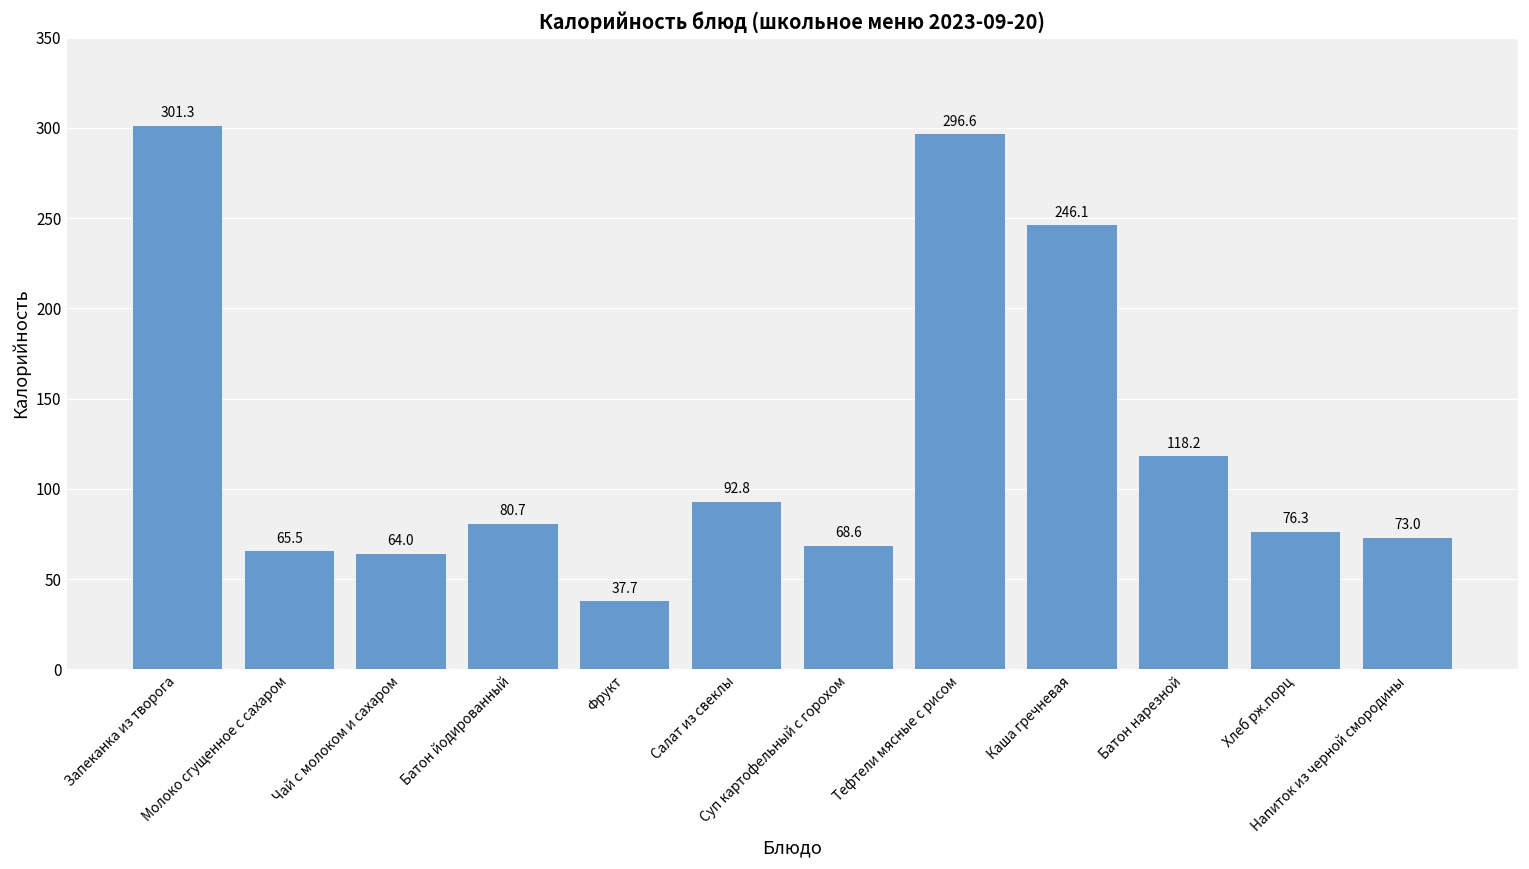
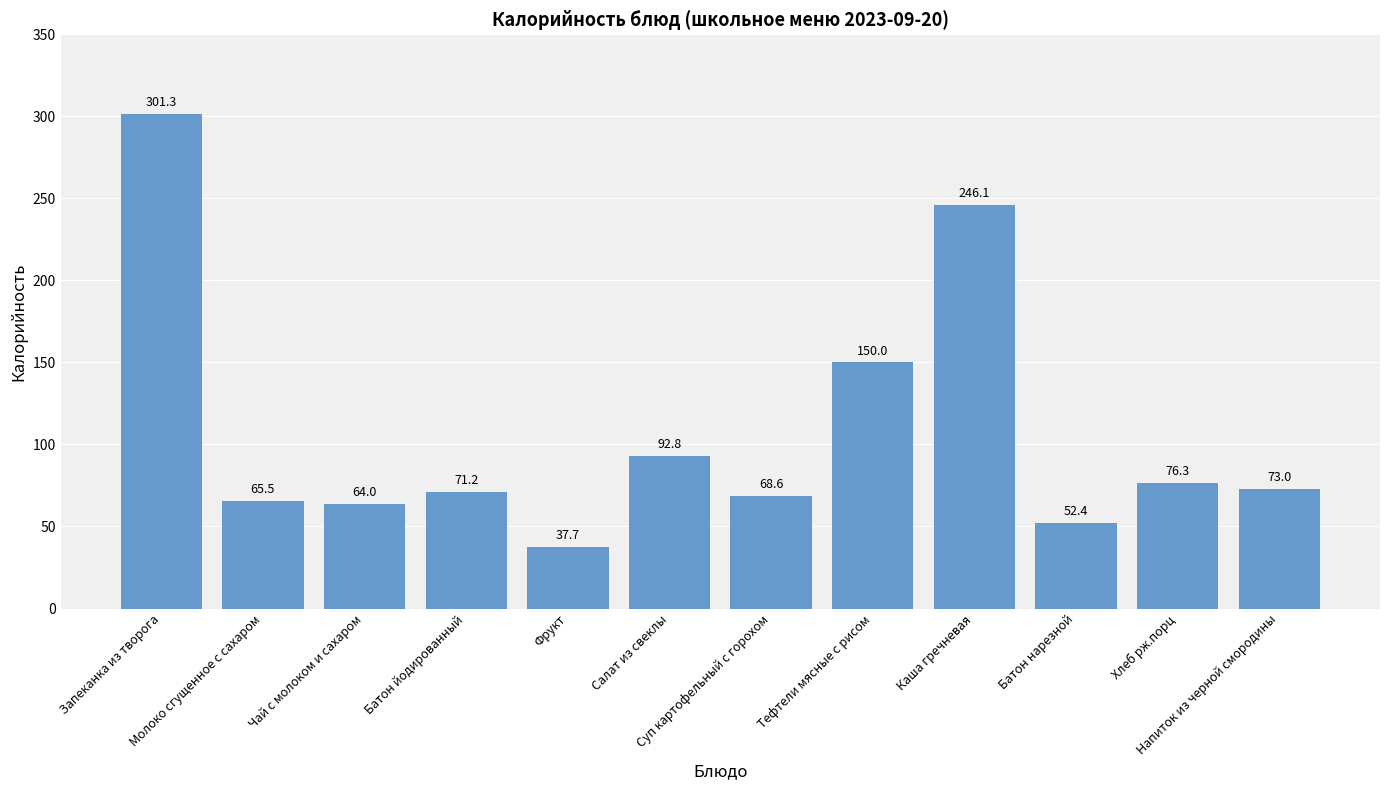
  {
    "Запеканка из творога": 301.3,
    "Молоко сгущенное с сахаром": 65.5,
    "Чай с молоком и сахаром": 64.0,
-   "Батон йодированный": 80.7,
+   "Батон йодированный": 71.2,
    "Фрукт": 37.7,
    "Салат из свеклы": 92.8,
    "Суп картофельный с горохом": 68.6,
-   "Тефтели мясные с рисом": 296.6,
+   "Тефтели мясные с рисом": 150.0,
    "Каша гречневая": 246.1,
-   "Батон нарезной": 118.2,
+   "Батон нарезной": 52.4,
    "Хлеб рж.порц": 76.3,
    "Напиток из черной смородины": 73.0
  }
